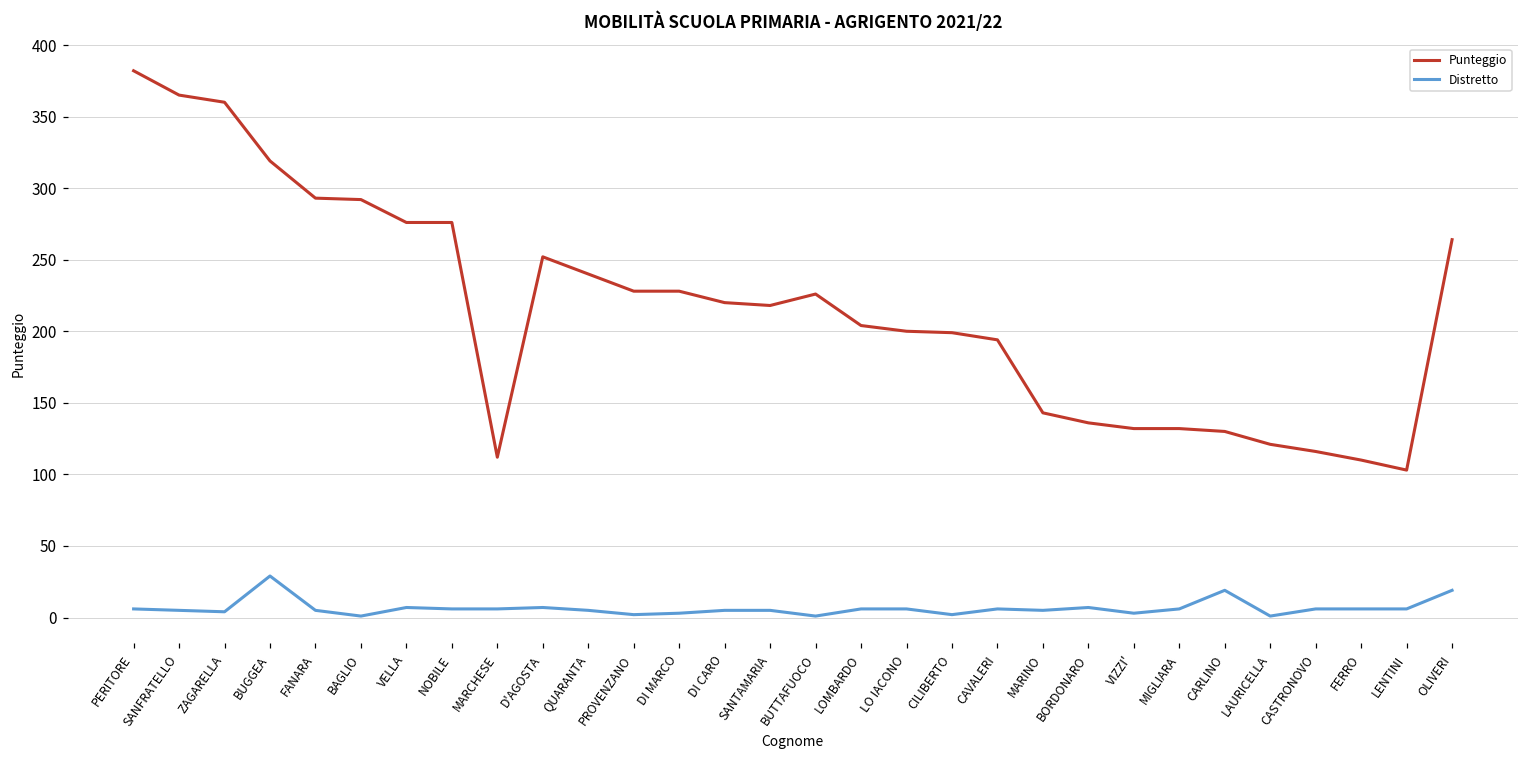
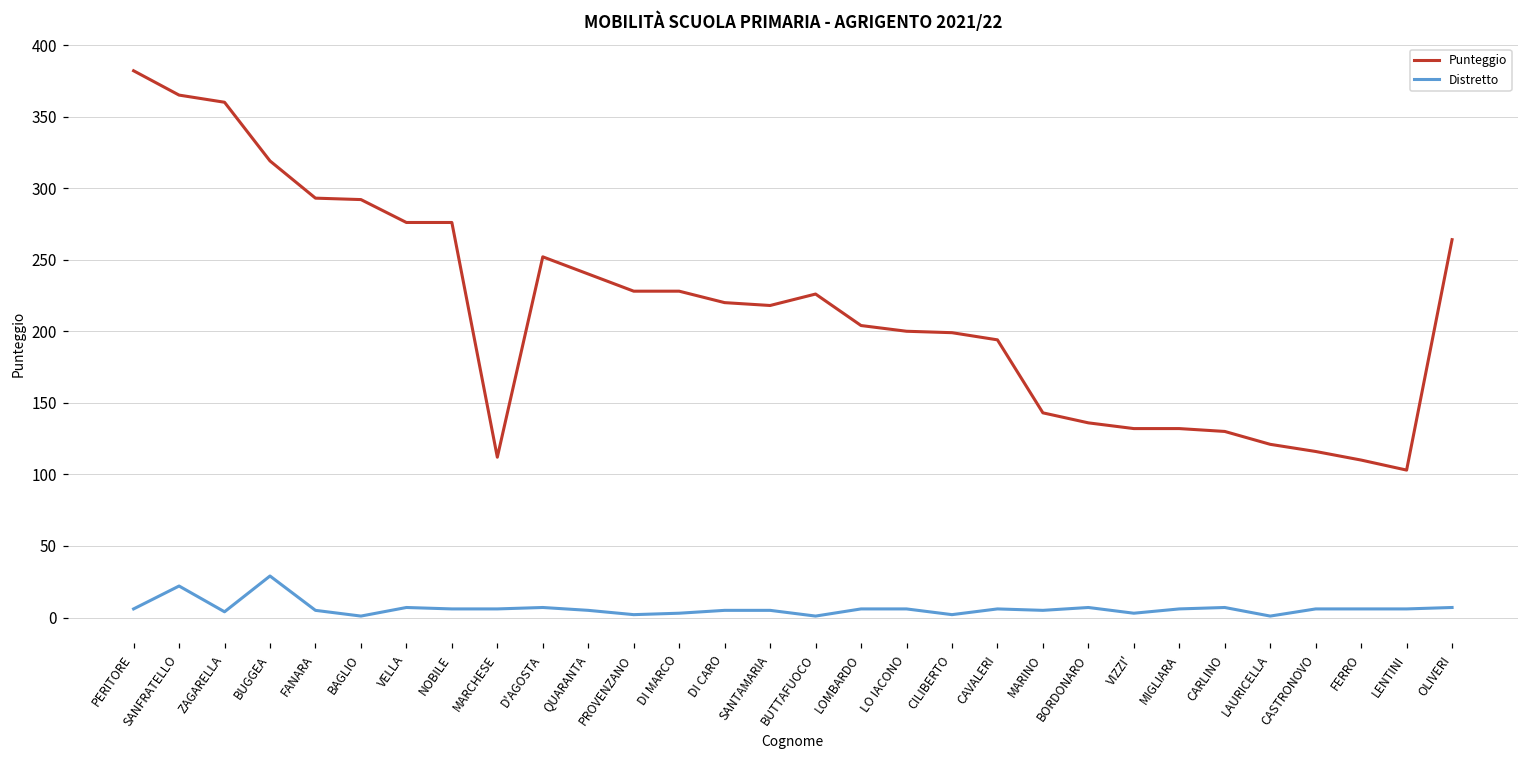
  {
    "Punteggio": {
      "PERITORE": 382,
      "SANFRATELLO": 365,
      "ZAGARELLA": 360,
      "BUGGEA": 319,
      "FANARA": 293,
      "BAGLIO": 292,
      "VELLA": 276,
      "NOBILE": 276,
      "MARCHESE": 112,
      "D'AGOSTA": 252,
      "QUARANTA": 240,
      "PROVENZANO": 228,
      "DI MARCO": 228,
      "DI CARO": 220,
      "SANTAMARIA": 218,
      "BUTTAFUOCO": 226,
      "LOMBARDO": 204,
      "LO IACONO": 200,
      "CILIBERTO": 199,
      "CAVALERI": 194,
      "MARINO": 143,
      "BORDONARO": 136,
      "VIZZI'": 132,
      "MIGLIARA": 132,
      "CARLINO": 130,
      "LAURICELLA": 121,
      "CASTRONOVO": 116,
      "FERRO": 110,
      "LENTINI": 103,
      "OLIVERI": 264
    },
    "Distretto": {
      "PERITORE": 6,
-     "SANFRATELLO": 5,
+     "SANFRATELLO": 22,
      "ZAGARELLA": 4,
      "BUGGEA": 29,
      "FANARA": 5,
      "BAGLIO": 1,
      "VELLA": 7,
      "NOBILE": 6,
      "MARCHESE": 6,
      "D'AGOSTA": 7,
      "QUARANTA": 5,
      "PROVENZANO": 2,
      "DI MARCO": 3,
      "DI CARO": 5,
      "SANTAMARIA": 5,
      "BUTTAFUOCO": 1,
      "LOMBARDO": 6,
      "LO IACONO": 6,
      "CILIBERTO": 2,
      "CAVALERI": 6,
      "MARINO": 5,
      "BORDONARO": 7,
      "VIZZI'": 3,
      "MIGLIARA": 6,
-     "CARLINO": 19,
+     "CARLINO": 7,
      "LAURICELLA": 1,
      "CASTRONOVO": 6,
      "FERRO": 6,
      "LENTINI": 6,
-     "OLIVERI": 19
+     "OLIVERI": 7
    }
  }
